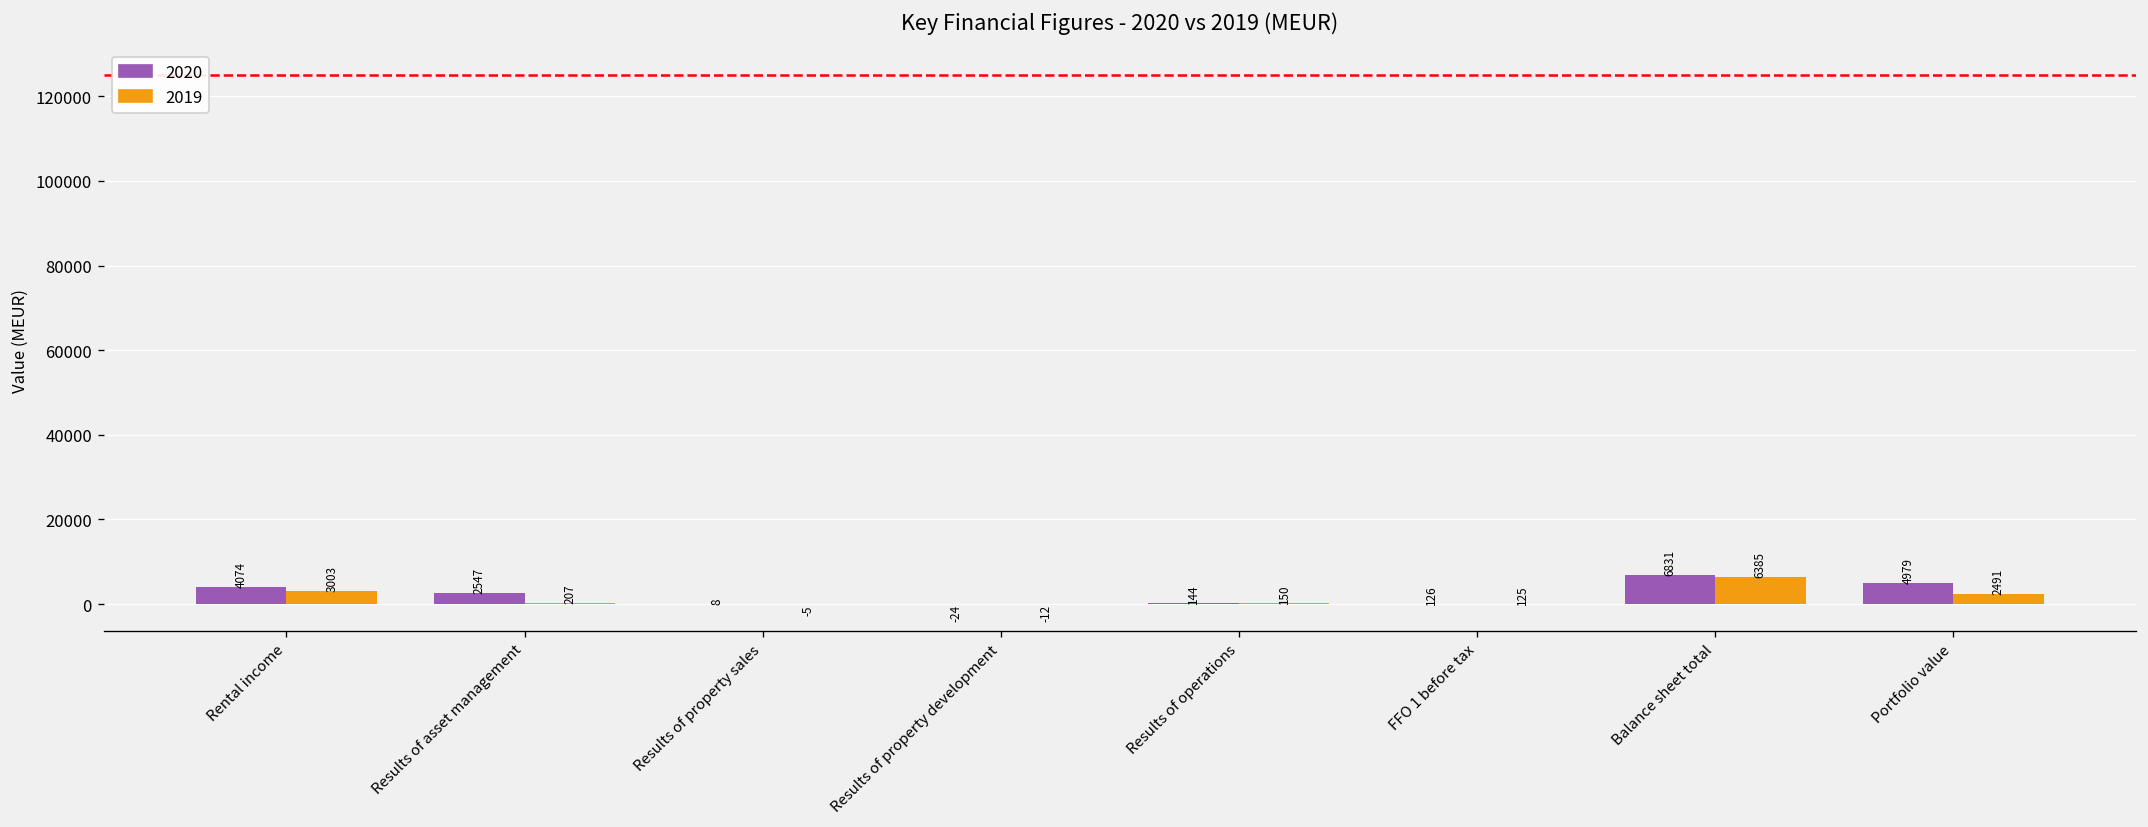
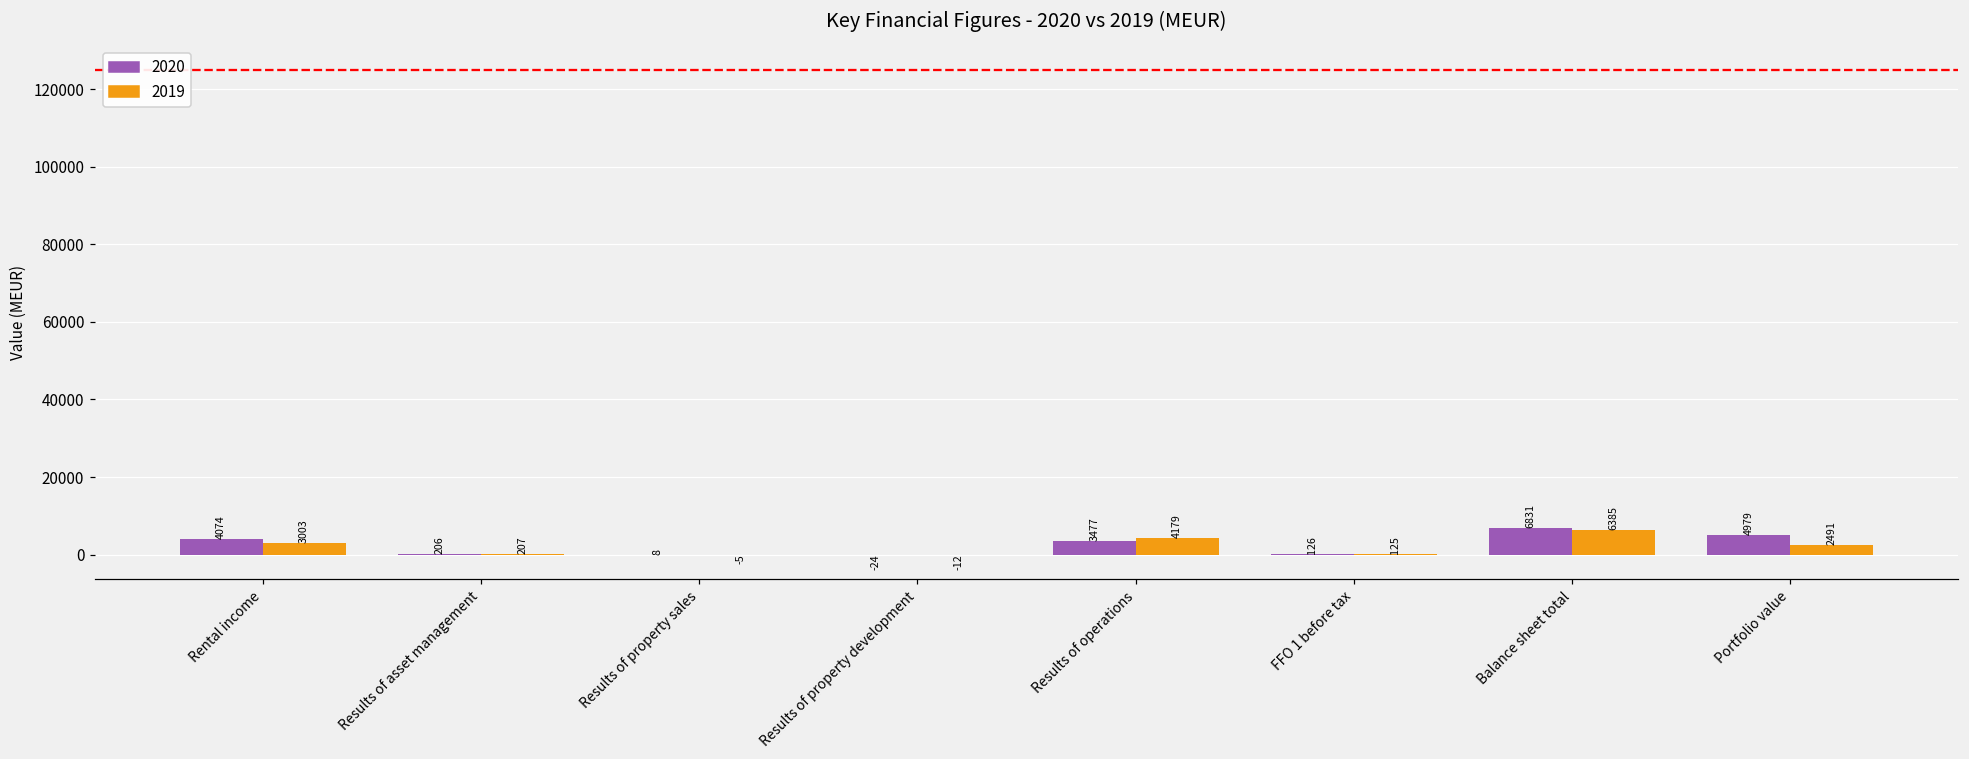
  {
    "2020": {
      "Rental income": 4074,
-     "Results of asset management": 2547,
+     "Results of asset management": 206,
      "Results of property sales": 8,
      "Results of property development": -24,
-     "Results of operations": 144,
+     "Results of operations": 3477,
      "FFO 1 before tax": 126,
      "Balance sheet total": 6831,
      "Portfolio value": 4979
    },
    "2019": {
      "Rental income": 3003,
      "Results of asset management": 207,
      "Results of property sales": -5,
      "Results of property development": -12,
-     "Results of operations": 150,
+     "Results of operations": 4179,
      "FFO 1 before tax": 125,
      "Balance sheet total": 6385,
      "Portfolio value": 2491
    }
  }
